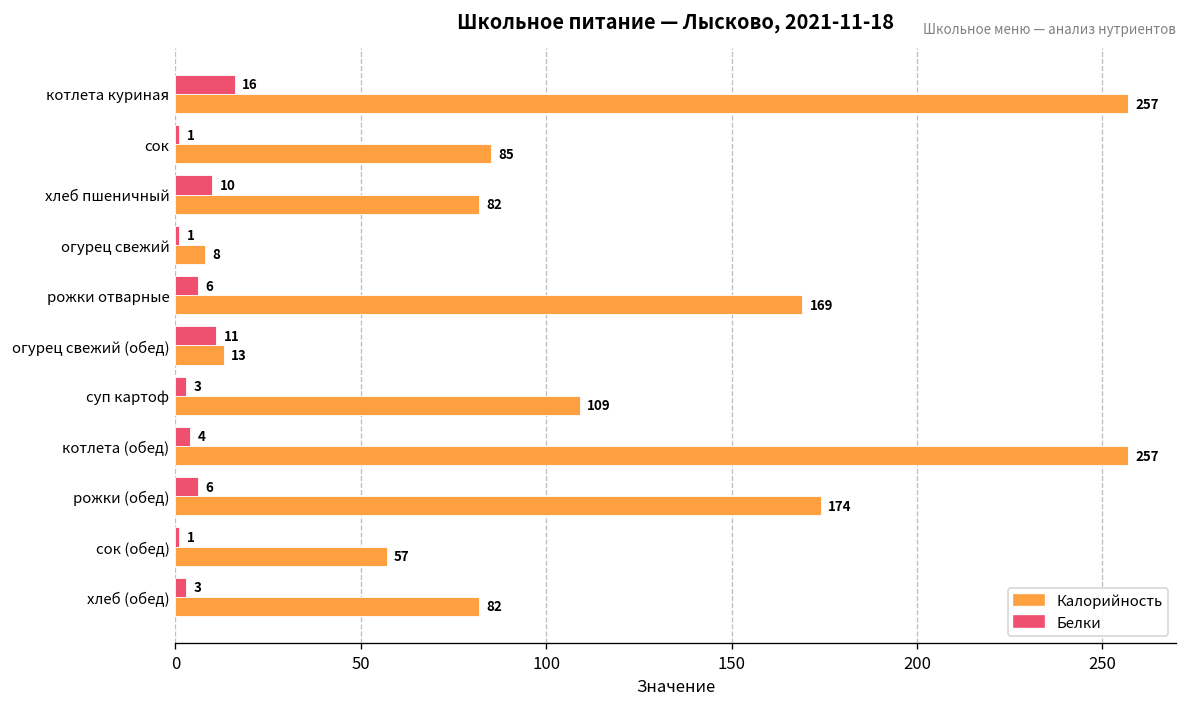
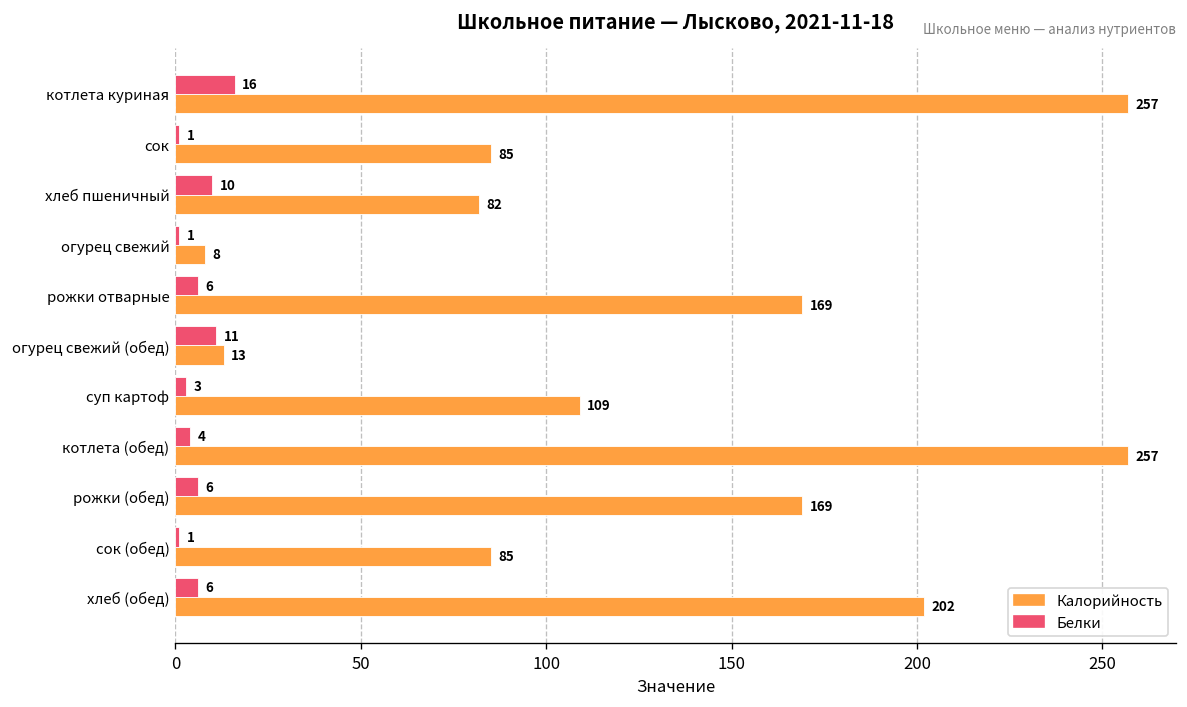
  {
    "Калорийность": {
      "котлета куриная": 257,
      "сок": 85,
      "хлеб пшеничный": 82,
      "огурец свежий": 8,
      "рожки отварные": 169,
      "огурец свежий (обед)": 13,
      "суп картоф": 109,
      "котлета (обед)": 257,
-     "рожки (обед)": 174,
-     "сок (обед)": 57,
-     "хлеб (обед)": 82
+     "рожки (обед)": 169,
+     "сок (обед)": 85,
+     "хлеб (обед)": 202
    },
    "Белки": {
      "котлета куриная": 16,
      "сок": 1,
      "хлеб пшеничный": 10,
      "огурец свежий": 1,
      "рожки отварные": 6,
      "огурец свежий (обед)": 11,
      "суп картоф": 3,
      "котлета (обед)": 4,
      "рожки (обед)": 6,
      "сок (обед)": 1,
-     "хлеб (обед)": 3
+     "хлеб (обед)": 6
    }
  }
